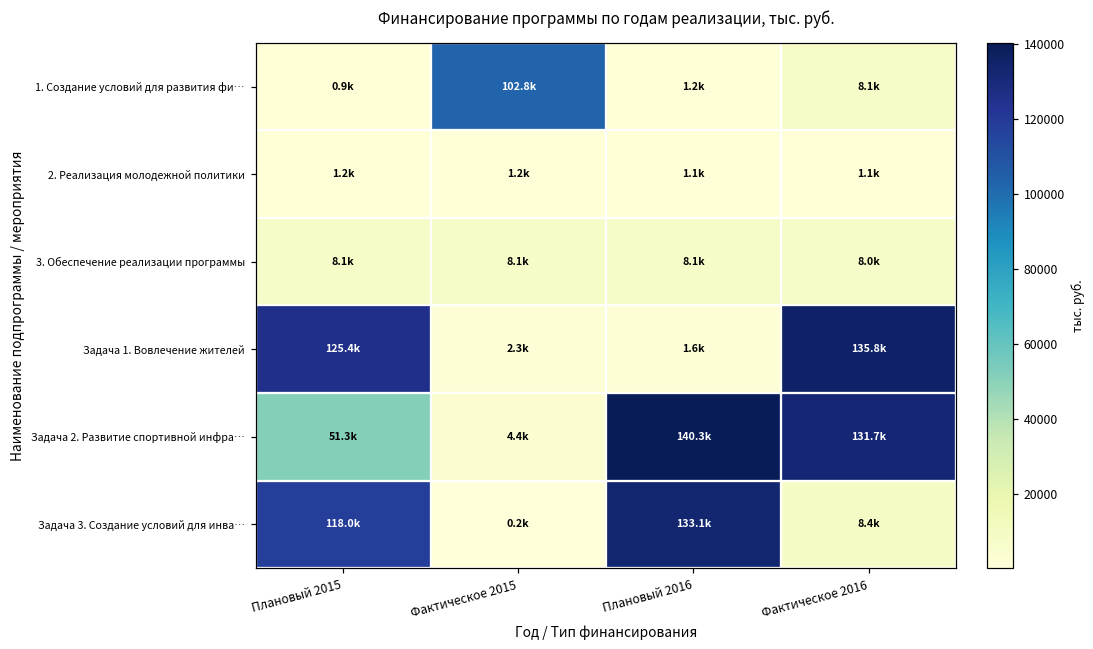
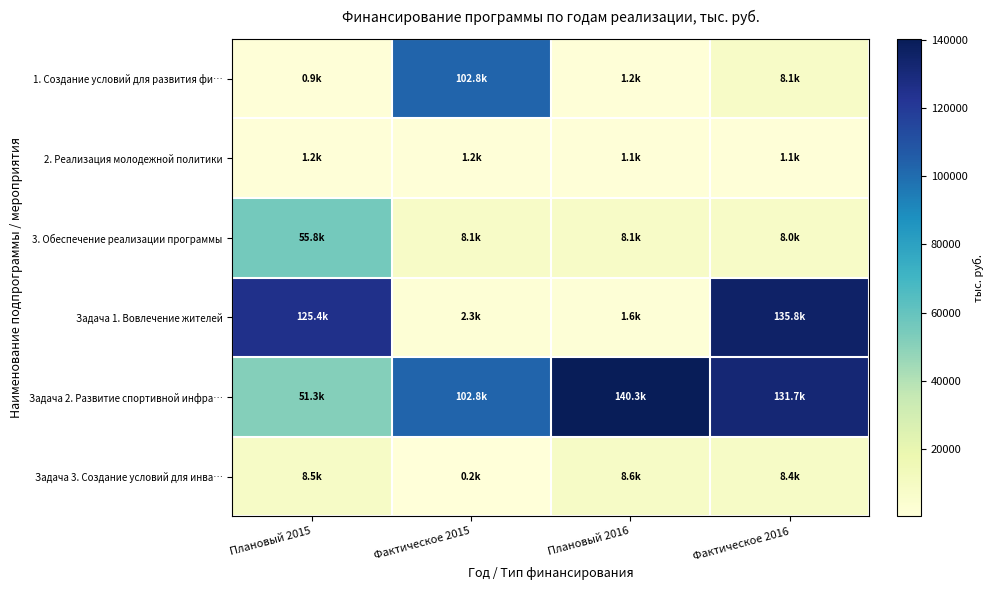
  {
    "1. Создание условий для развития фи…": {
      "Плановый 2015": "0.9k",
      "Фактическое 2015": "102.8k",
      "Плановый 2016": "1.2k",
      "Фактическое 2016": "8.1k"
    },
    "2. Реализация молодежной политики": {
      "Плановый 2015": "1.2k",
      "Фактическое 2015": "1.2k",
      "Плановый 2016": "1.1k",
      "Фактическое 2016": "1.1k"
    },
    "3. Обеспечение реализации программы": {
-     "Плановый 2015": "8.1k",
+     "Плановый 2015": "55.8k",
      "Фактическое 2015": "8.1k",
      "Плановый 2016": "8.1k",
      "Фактическое 2016": "8.0k"
    },
    "Задача 1. Вовлечение жителей": {
      "Плановый 2015": "125.4k",
      "Фактическое 2015": "2.3k",
      "Плановый 2016": "1.6k",
      "Фактическое 2016": "135.8k"
    },
    "Задача 2. Развитие спортивной инфра…": {
      "Плановый 2015": "51.3k",
-     "Фактическое 2015": "4.4k",
+     "Фактическое 2015": "102.8k",
      "Плановый 2016": "140.3k",
      "Фактическое 2016": "131.7k"
    },
    "Задача 3. Создание условий для инва…": {
-     "Плановый 2015": "118.0k",
+     "Плановый 2015": "8.5k",
      "Фактическое 2015": "0.2k",
-     "Плановый 2016": "133.1k",
+     "Плановый 2016": "8.6k",
      "Фактическое 2016": "8.4k"
    }
  }
